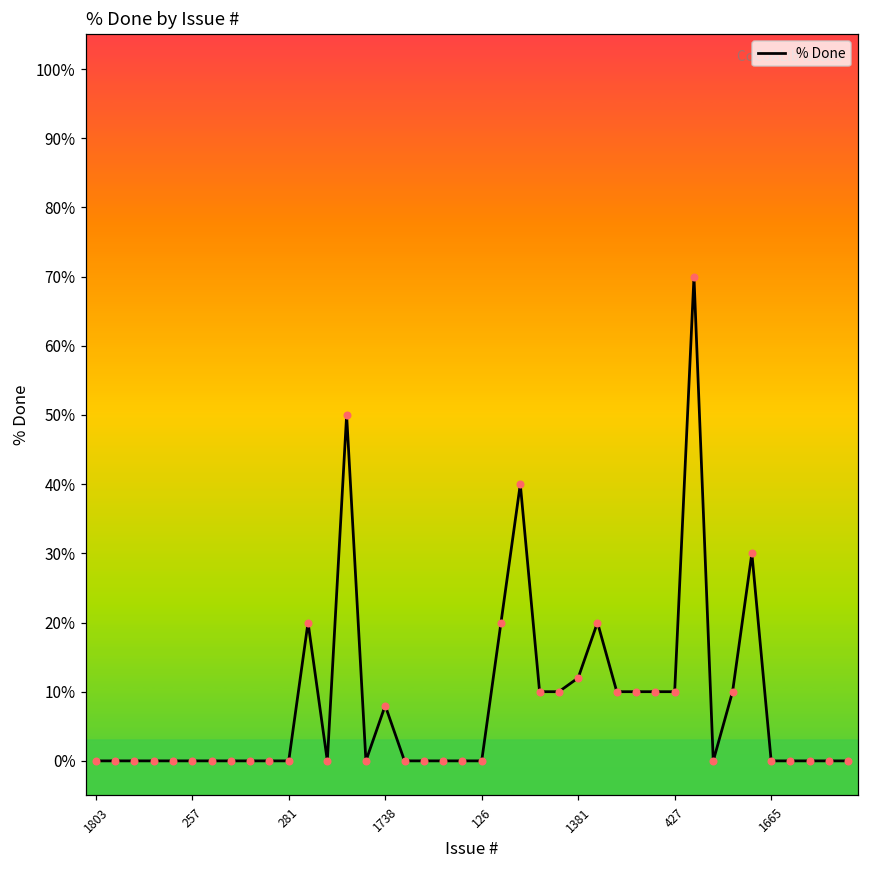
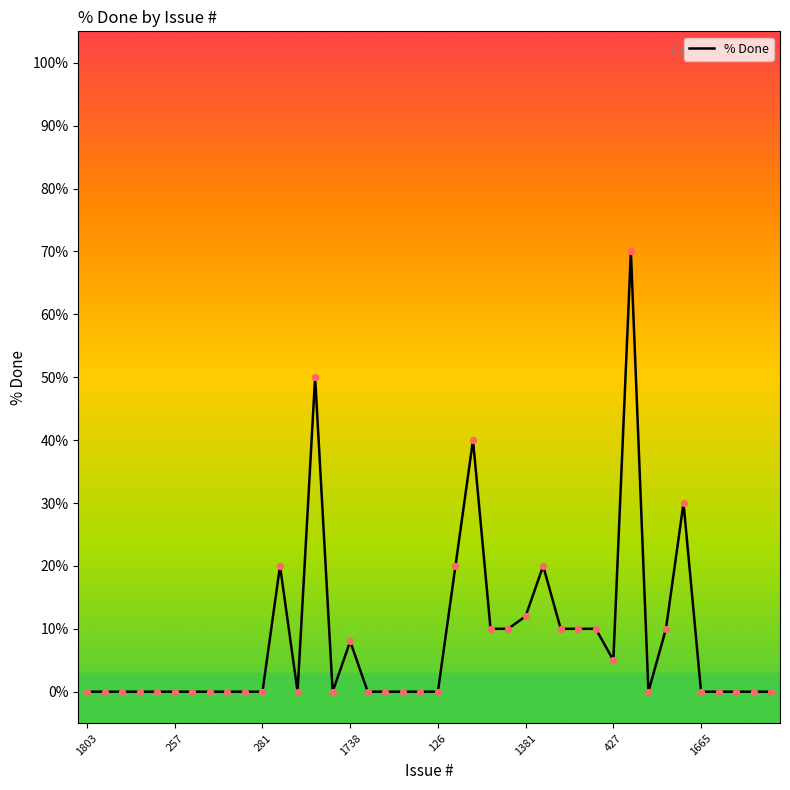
  {
    "1738": "8%",
    "1381": "12%",
-   "427": "10%"
+   "427": "5%"
  }
